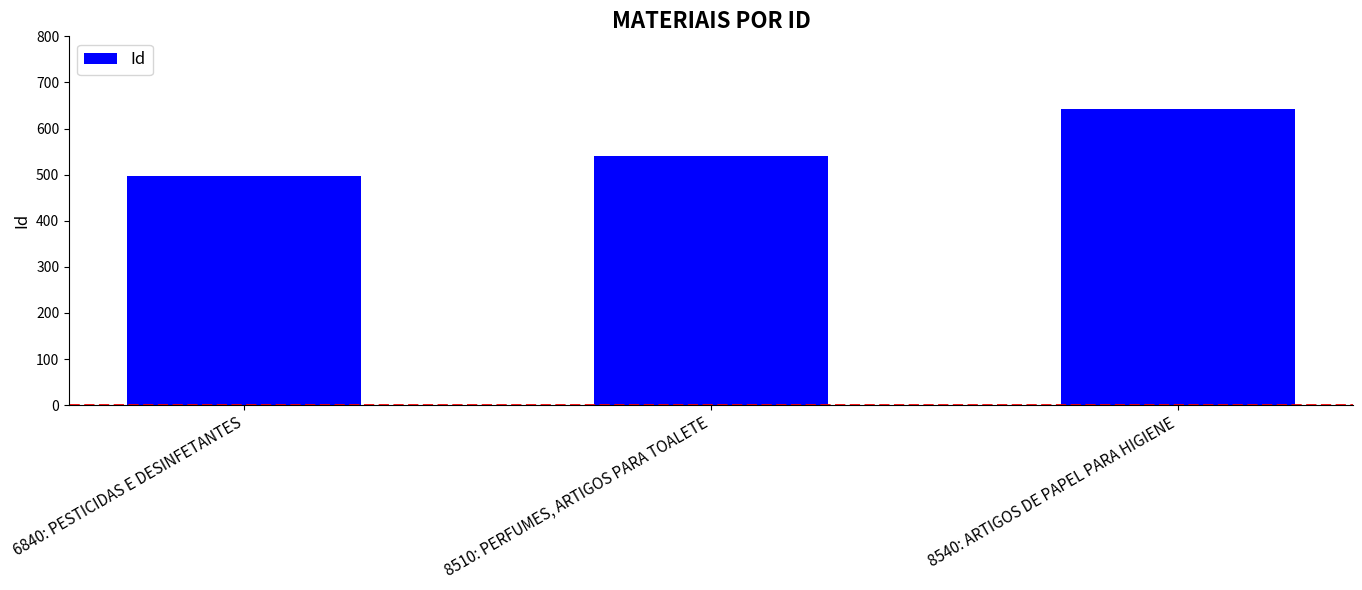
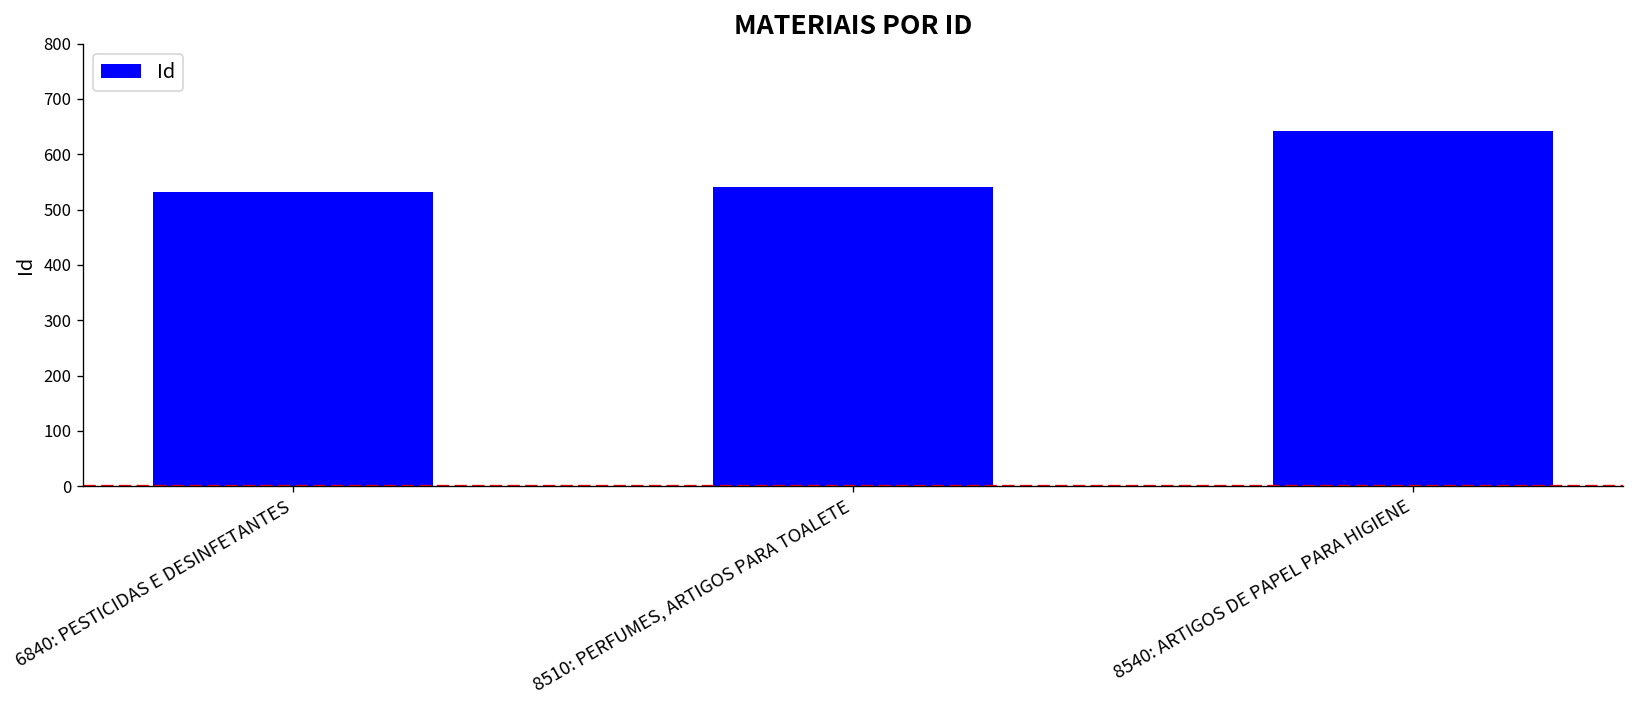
  {
-   "6840: PESTICIDAS E DESINFETANTES": 500,
+   "6840: PESTICIDAS E DESINFETANTES": 530,
    "8510: PERFUMES, ARTIGOS PARA TOALETE": 540,
    "8540: ARTIGOS DE PAPEL PARA HIGIENE": 640
  }
